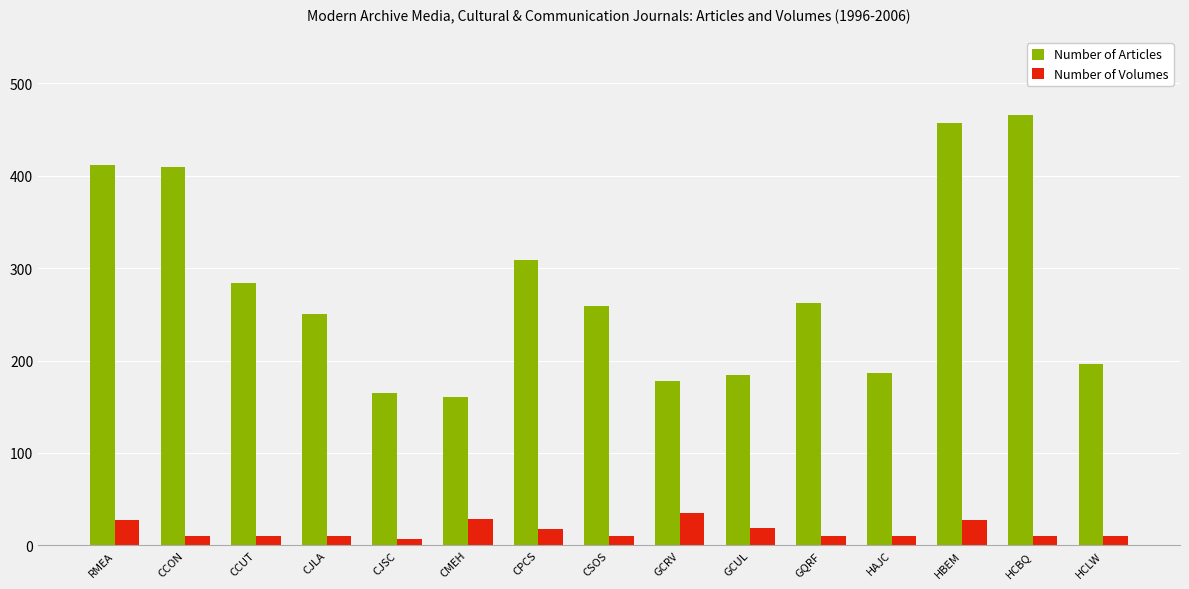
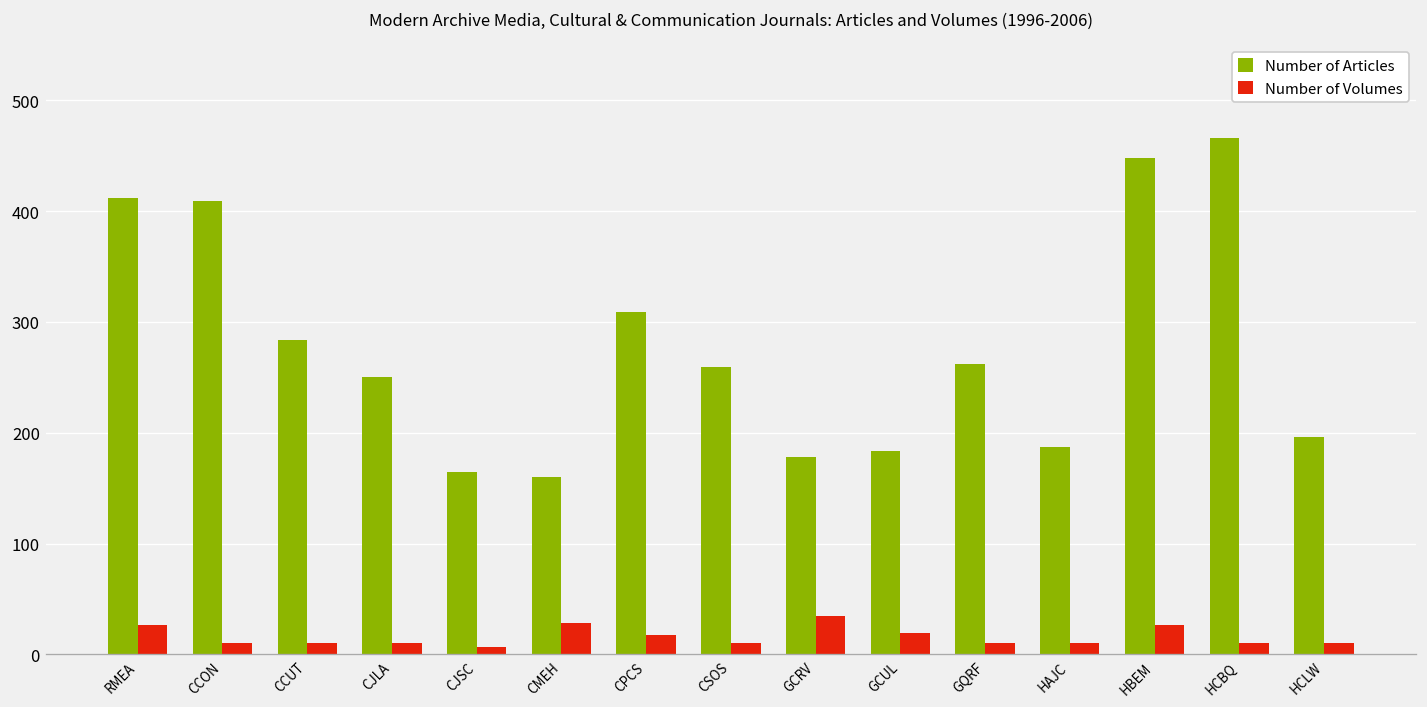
  {
    "Number of Articles": {
      "RMEA": 410,
      "CCON": 410,
      "CCUT": 280,
      "CJLA": 250,
      "CJSC": 170,
      "CMEH": 160,
      "CPCS": 310,
      "CSOS": 260,
      "GCRV": 180,
      "GCUL": 180,
      "GQRF": 260,
      "HAJC": 190,
-     "HBEM": 460,
+     "HBEM": 450,
      "HCBQ": 470,
      "HCLW": 200
    },
    "Number of Volumes": {
      "RMEA": 30,
      "CCON": 10,
      "CCUT": 10,
      "CJLA": 10,
      "CJSC": 10,
      "CMEH": 30,
      "CPCS": 20,
      "CSOS": 10,
      "GCRV": 40,
      "GCUL": 20,
      "GQRF": 10,
      "HAJC": 10,
      "HBEM": 30,
      "HCBQ": 10,
      "HCLW": 10
    }
  }
